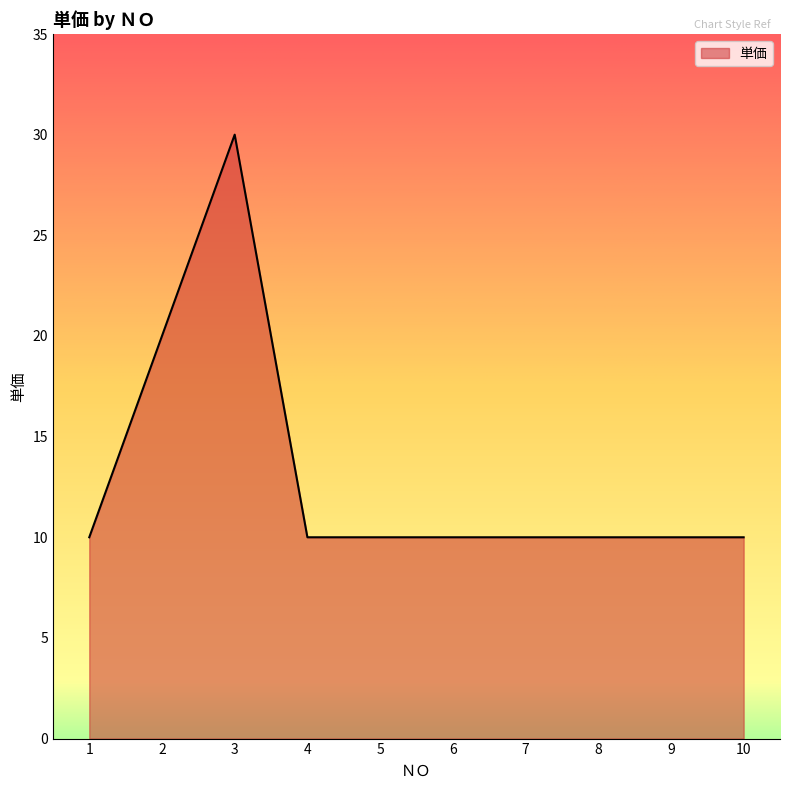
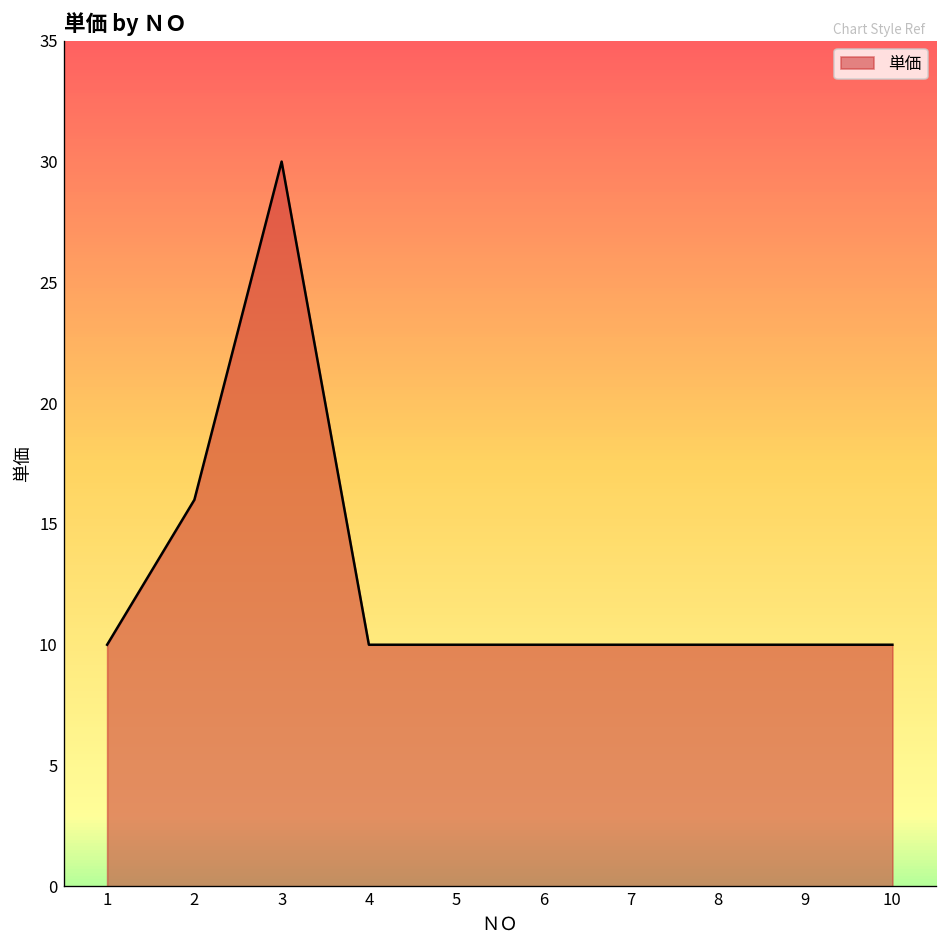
  {
    "1": 10,
-   "2": 20,
+   "2": 16,
    "3": 30,
    "4": 10,
    "5": 10,
    "6": 10,
    "7": 10,
    "8": 10,
    "9": 10,
    "10": 10
  }
